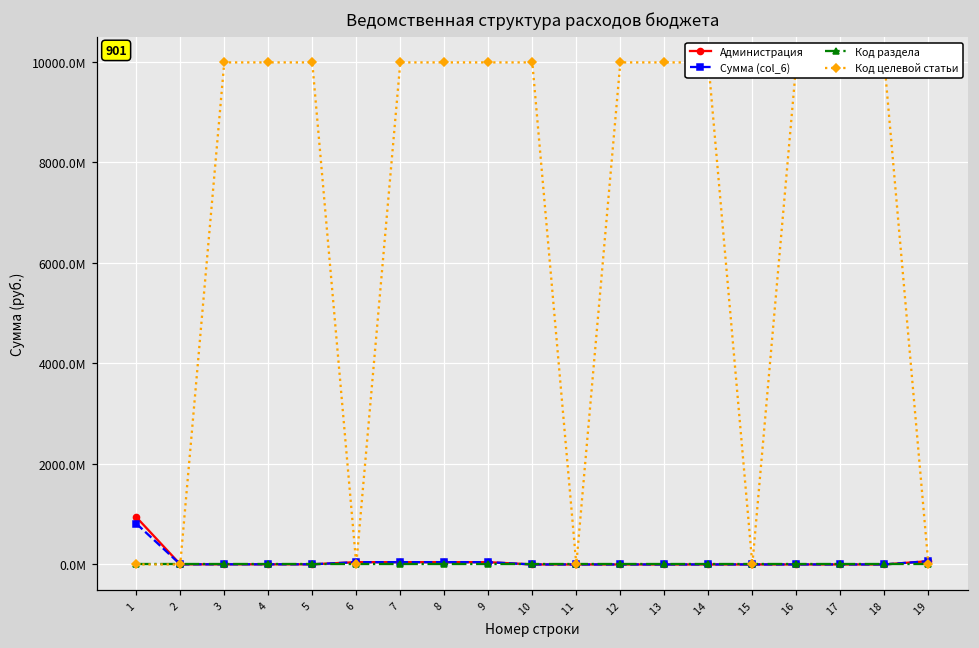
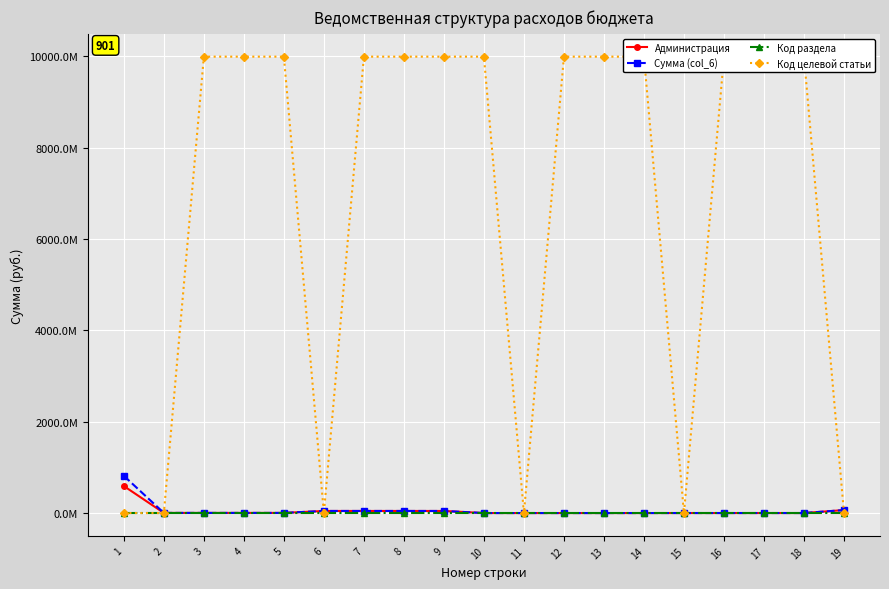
  {
    "Администрация": {
-     "1": 900000000
+     "1": 600000000
    },
    "Сумма (col_6)": {
      "1": 800000000
    },
    "Код целевой статьи": {
      "3": 10000000000,
      "4": 10000000000,
      "5": 10000000000,
      "7": 10000000000,
      "8": 10000000000,
      "9": 10000000000,
      "10": 10000000000,
      "12": 10000000000,
      "13": 10000000000
    }
  }
